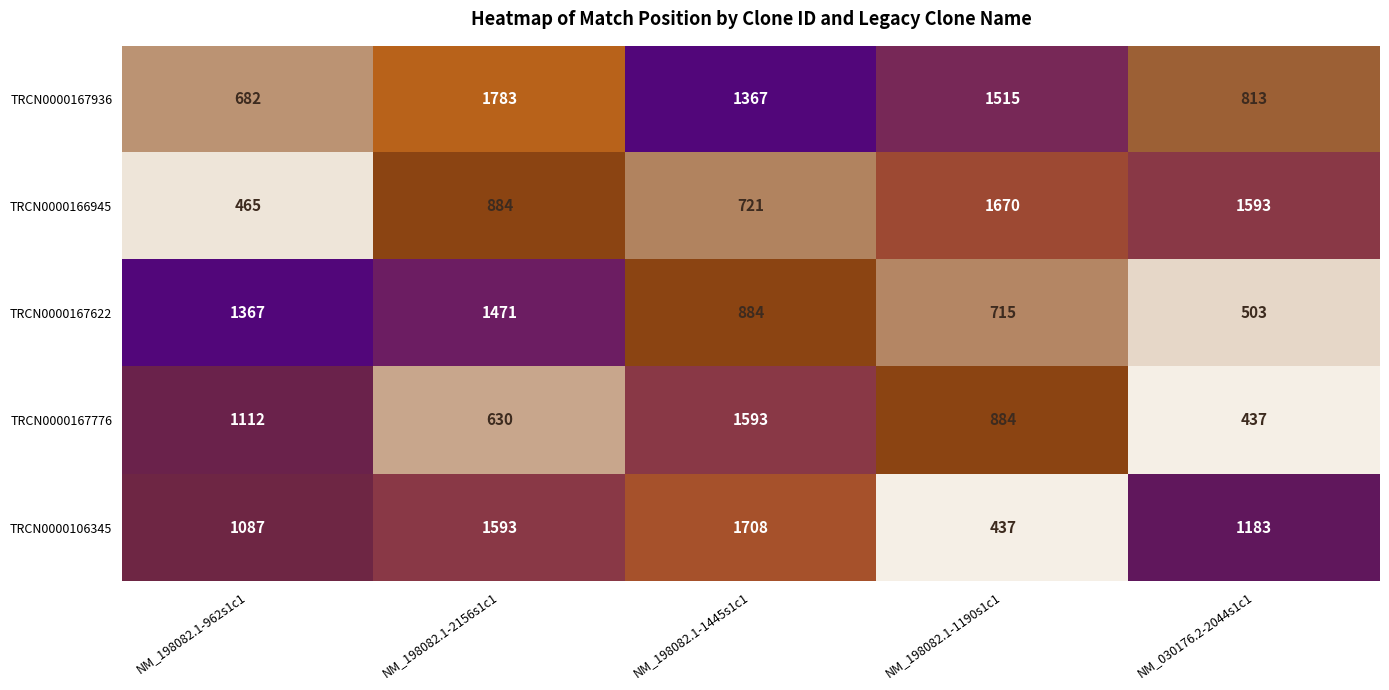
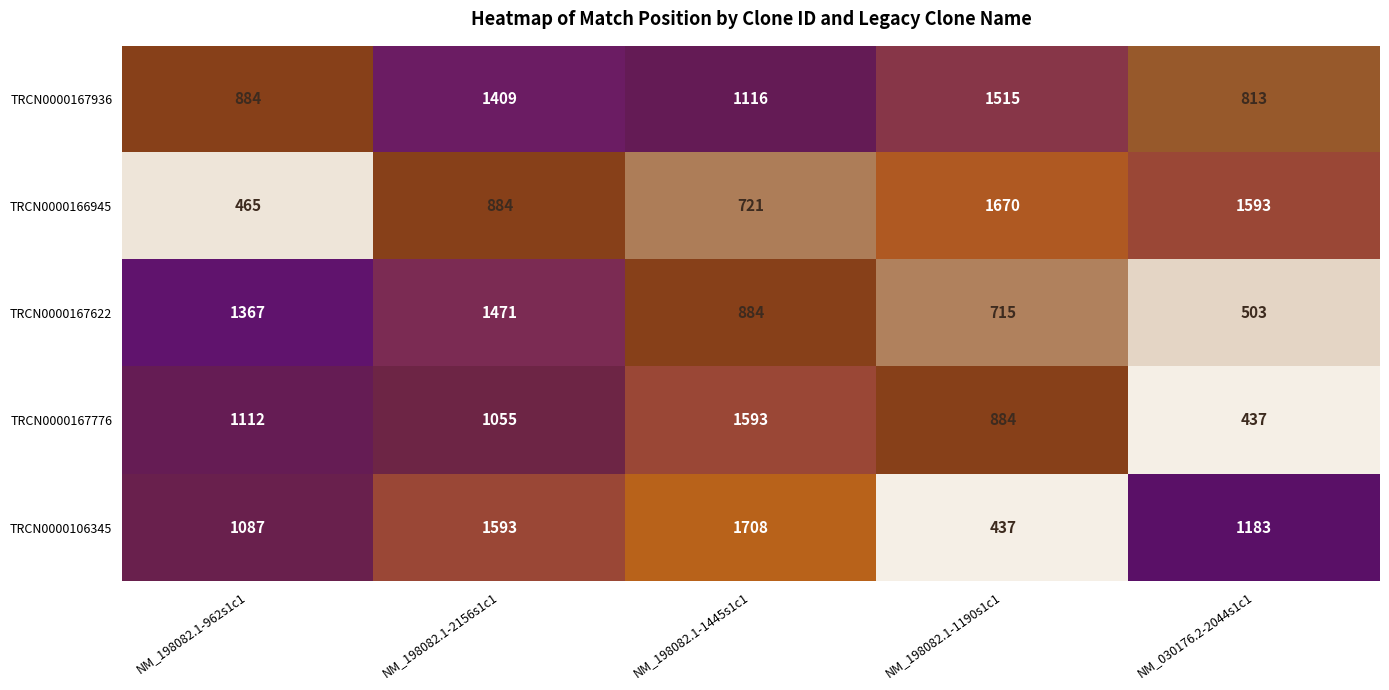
  {
    "TRCN0000167936": {
-     "NM_198082.1-962s1c1": 682,
-     "NM_198082.1-2156s1c1": 1783,
-     "NM_198082.1-1445s1c1": 1367,
+     "NM_198082.1-962s1c1": 884,
+     "NM_198082.1-2156s1c1": 1409,
+     "NM_198082.1-1445s1c1": 1116,
      "NM_198082.1-1190s1c1": 1515,
      "NM_030176.2-2044s1c1": 813
    },
    "TRCN0000166945": {
      "NM_198082.1-962s1c1": 465,
      "NM_198082.1-2156s1c1": 884,
      "NM_198082.1-1445s1c1": 721,
      "NM_198082.1-1190s1c1": 1670,
      "NM_030176.2-2044s1c1": 1593
    },
    "TRCN0000167622": {
      "NM_198082.1-962s1c1": 1367,
      "NM_198082.1-2156s1c1": 1471,
      "NM_198082.1-1445s1c1": 884,
      "NM_198082.1-1190s1c1": 715,
      "NM_030176.2-2044s1c1": 503
    },
    "TRCN0000167776": {
      "NM_198082.1-962s1c1": 1112,
-     "NM_198082.1-2156s1c1": 630,
+     "NM_198082.1-2156s1c1": 1055,
      "NM_198082.1-1445s1c1": 1593,
      "NM_198082.1-1190s1c1": 884,
      "NM_030176.2-2044s1c1": 437
    },
    "TRCN0000106345": {
      "NM_198082.1-962s1c1": 1087,
      "NM_198082.1-2156s1c1": 1593,
      "NM_198082.1-1445s1c1": 1708,
      "NM_198082.1-1190s1c1": 437,
      "NM_030176.2-2044s1c1": 1183
    }
  }
